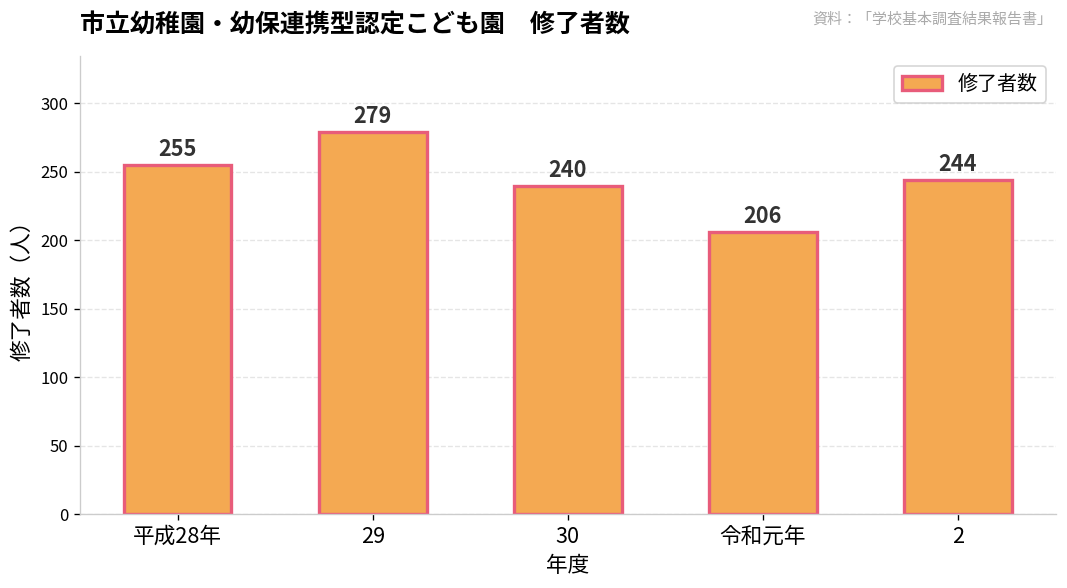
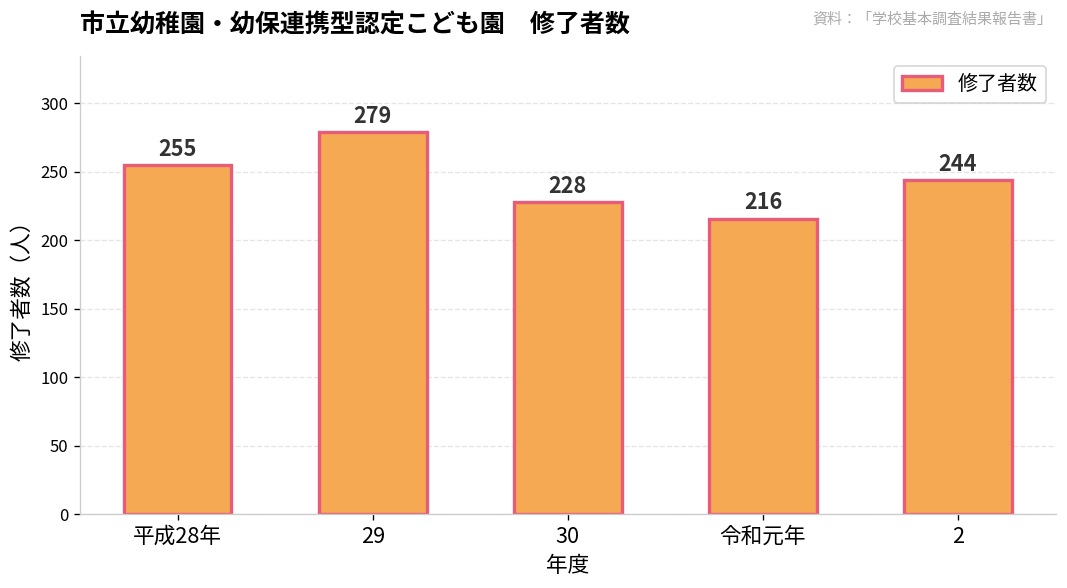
  {
    "平成28年": 255,
    "29": 279,
-   "30": 240,
-   "令和元年": 206,
+   "30": 228,
+   "令和元年": 216,
    "2": 244
  }
